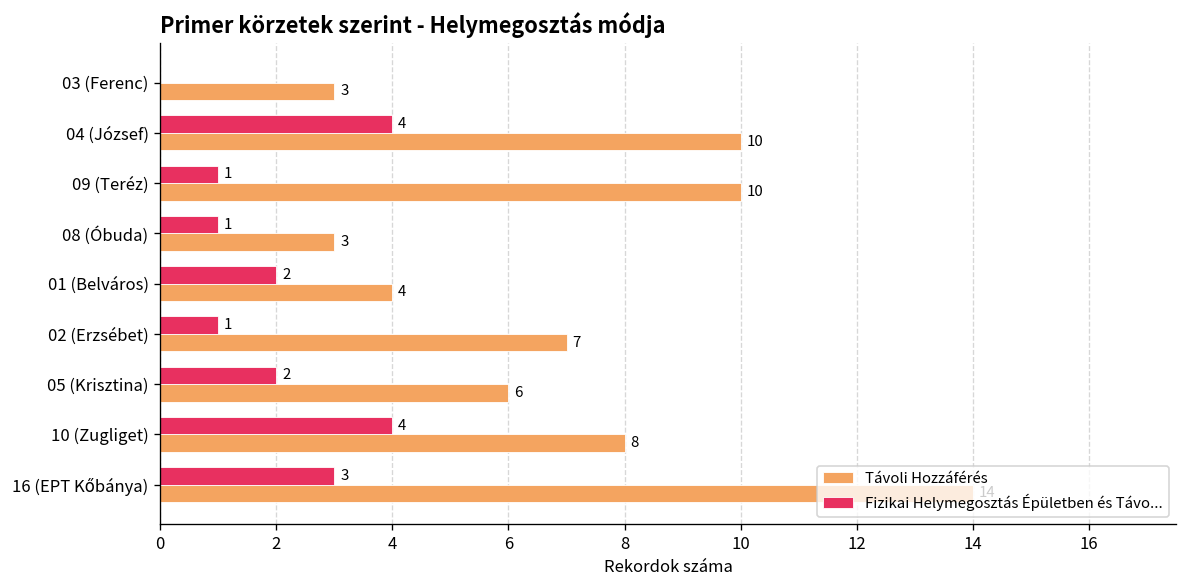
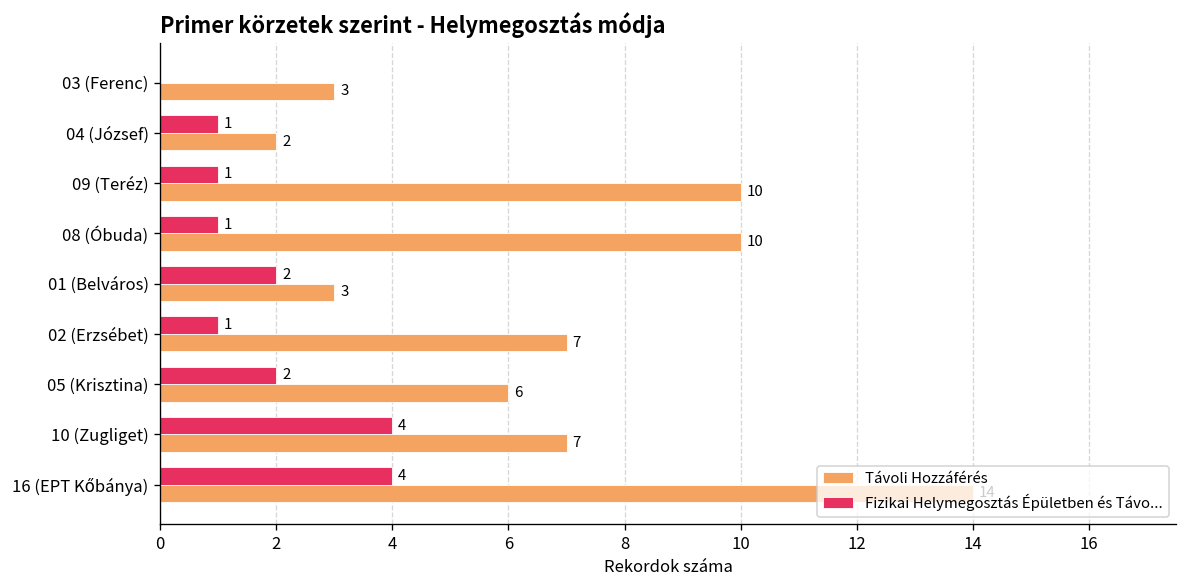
  {
    "Távoli Hozzáférés": {
      "03 (Ferenc)": 3,
-     "04 (József)": 10,
+     "04 (József)": 2,
      "09 (Teréz)": 10,
-     "08 (Óbuda)": 3,
-     "01 (Belváros)": 4,
+     "08 (Óbuda)": 10,
+     "01 (Belváros)": 3,
      "02 (Erzsébet)": 7,
      "05 (Krisztina)": 6,
-     "10 (Zugliget)": 8
+     "10 (Zugliget)": 7
    },
    "Fizikai Helymegosztás Épületben és Távo...": {
-     "04 (József)": 4,
+     "04 (József)": 1,
      "09 (Teréz)": 1,
      "08 (Óbuda)": 1,
      "01 (Belváros)": 2,
      "02 (Erzsébet)": 1,
      "05 (Krisztina)": 2,
      "10 (Zugliget)": 4,
-     "16 (EPT Kőbánya)": 3
+     "16 (EPT Kőbánya)": 4
    }
  }
